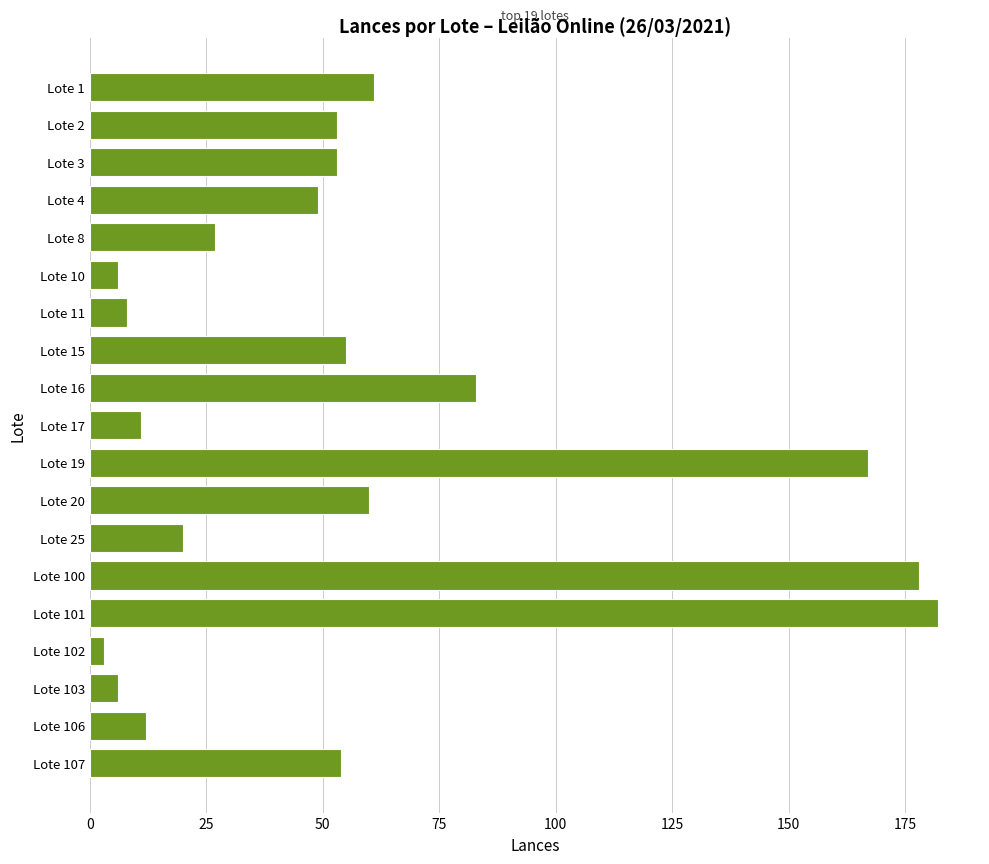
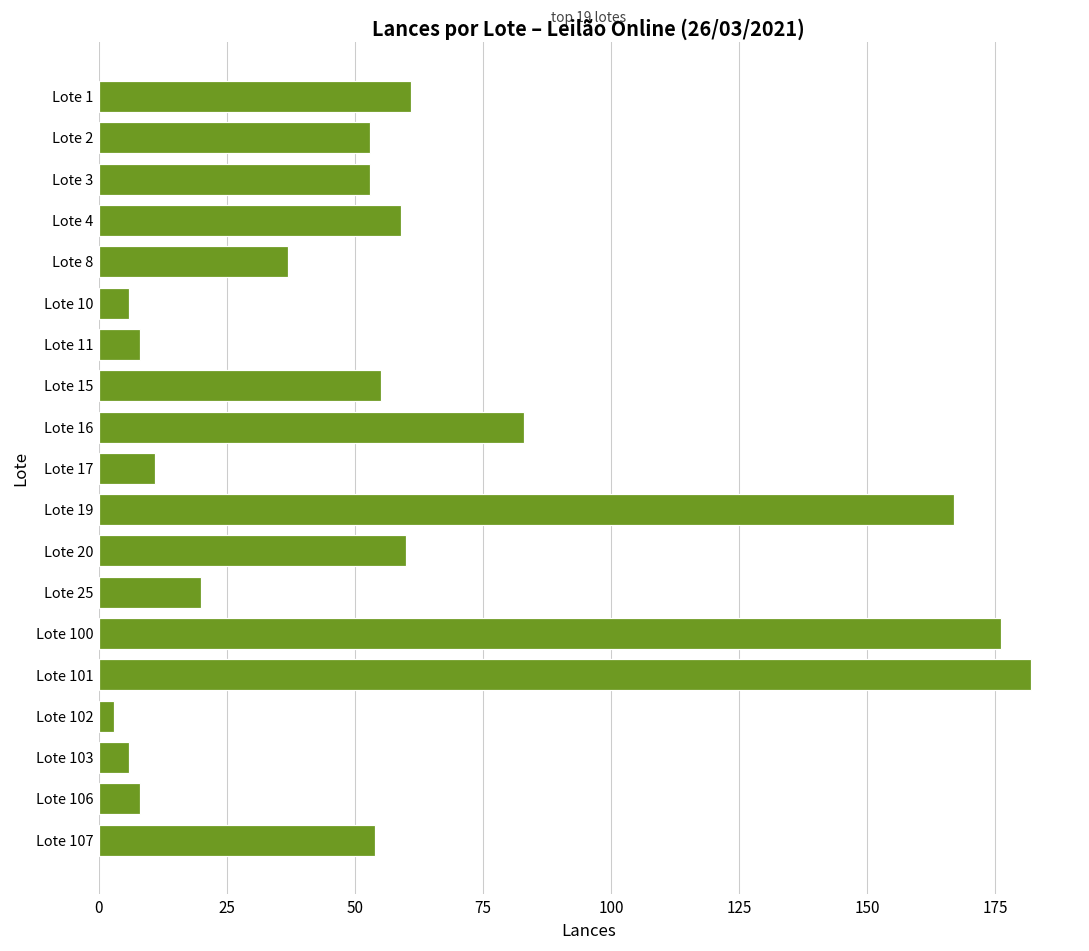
  {
    "Lote 1": 61,
    "Lote 2": 53,
    "Lote 3": 53,
-   "Lote 4": 49,
-   "Lote 8": 27,
+   "Lote 4": 59,
+   "Lote 8": 37,
    "Lote 10": 6,
    "Lote 11": 8,
    "Lote 15": 55,
    "Lote 16": 83,
    "Lote 17": 11,
    "Lote 19": 167,
    "Lote 20": 60,
    "Lote 25": 20,
-   "Lote 100": 178,
+   "Lote 100": 176,
    "Lote 101": 182,
    "Lote 102": 3,
    "Lote 103": 6,
-   "Lote 106": 12,
+   "Lote 106": 8,
    "Lote 107": 54
  }
